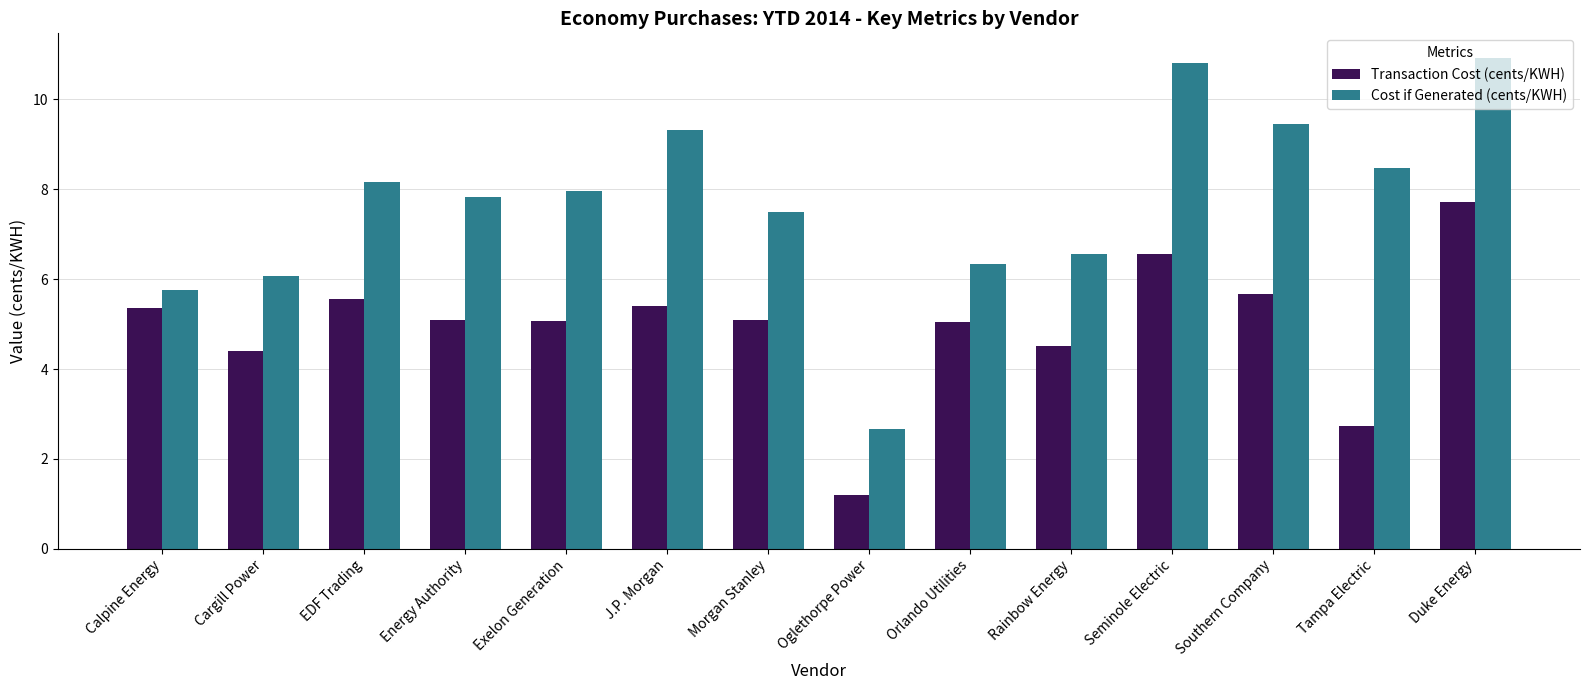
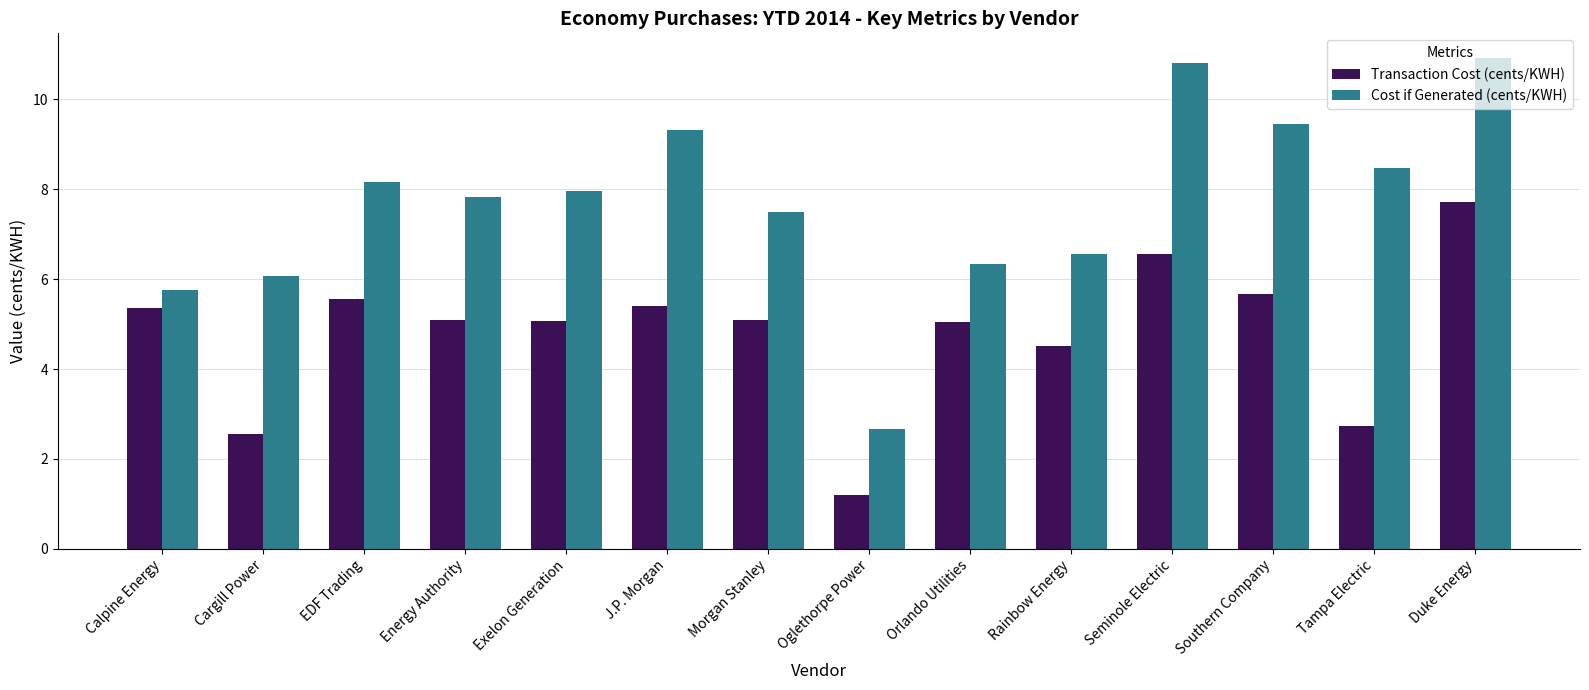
  {
    "Transaction Cost (cents/KWH)": {
      "Calpine Energy": 5.4,
-     "Cargill Power": 4.4,
+     "Cargill Power": 2.6,
      "EDF Trading": 5.5,
      "Energy Authority": 5.1,
      "Exelon Generation": 5.1,
      "J.P. Morgan": 5.4,
      "Morgan Stanley": 5.1,
      "Oglethorpe Power": 1.2,
      "Orlando Utilities": 5.0,
      "Rainbow Energy": 4.5,
      "Seminole Electric": 6.6,
      "Southern Company": 5.7,
      "Tampa Electric": 2.7,
      "Duke Energy": 7.7
    },
    "Cost if Generated (cents/KWH)": {
      "Calpine Energy": 5.8,
      "Cargill Power": 6.1,
      "EDF Trading": 8.2,
      "Energy Authority": 7.8,
      "Exelon Generation": 8.0,
      "J.P. Morgan": 9.3,
      "Morgan Stanley": 7.5,
      "Oglethorpe Power": 2.7,
      "Orlando Utilities": 6.3,
      "Rainbow Energy": 6.6,
      "Seminole Electric": 10.8,
      "Southern Company": 9.5,
      "Tampa Electric": 8.5
    }
  }
